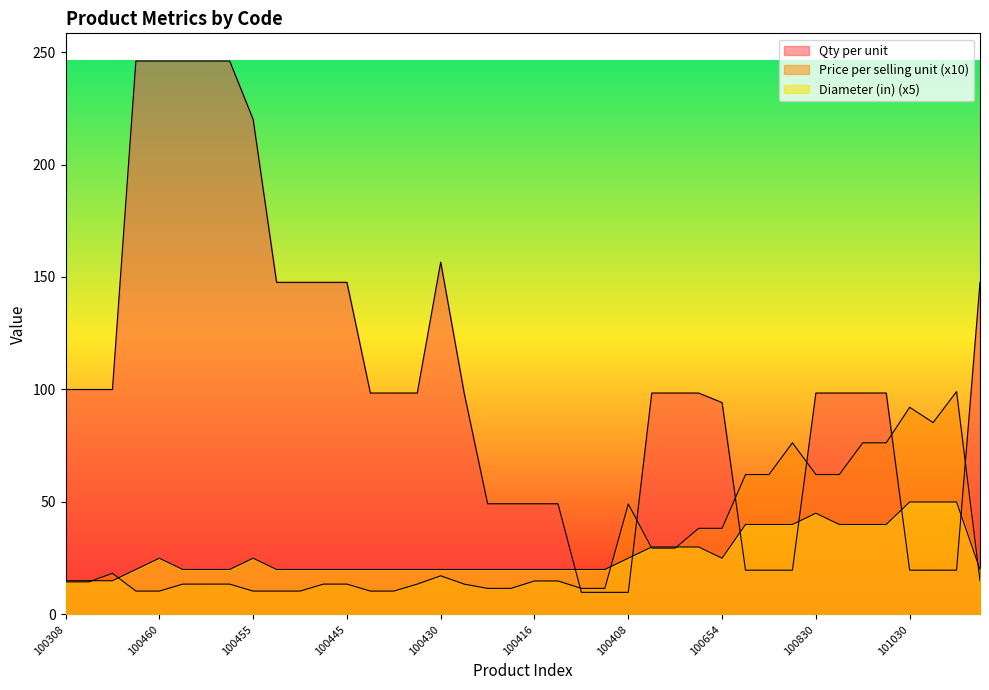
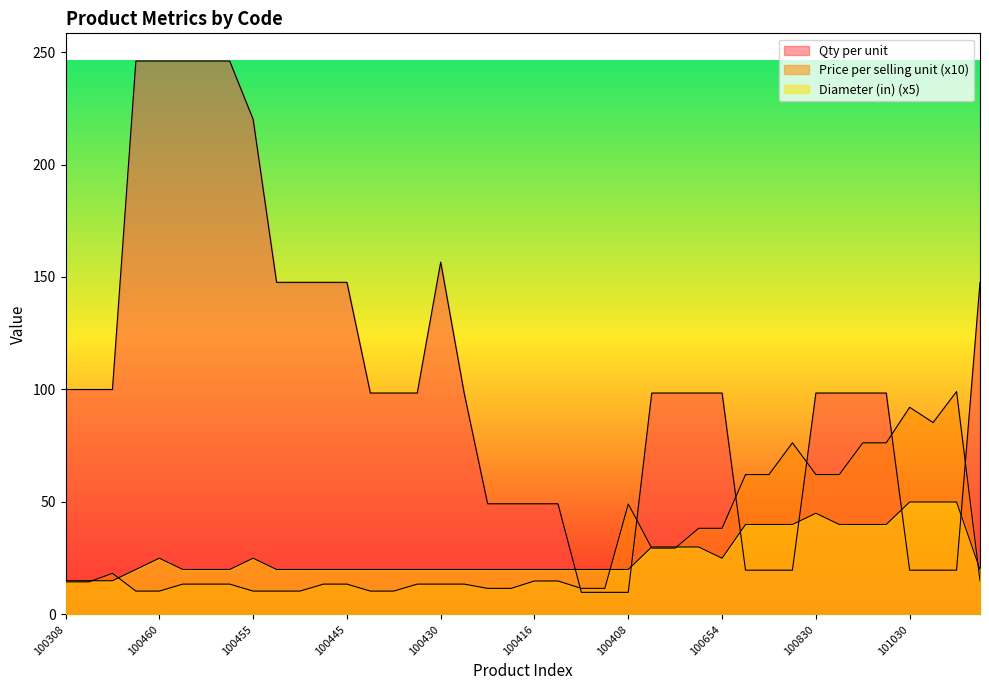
  {
    "Qty per unit": {
      "100308": 100,
      "100460": 246,
      "100455": 220,
      "100445": 148,
      "100430": 157,
      "100416": 49,
      "100408": 10,
-     "100654": 94,
+     "100654": 98,
      "100830": 98,
      "101030": 20
    },
    "Price per selling unit (x10)": {
      "100460": 10,
      "100455": 10,
      "100445": 14,
-     "100430": 17,
+     "100430": 14,
      "100416": 15,
      "100408": 49,
      "100654": 38,
      "100830": 62,
      "101030": 92
    },
    "Diameter (in) (x5)": {
      "100460": 25,
      "100455": 25,
      "100445": 20,
      "100430": 20,
      "100416": 20,
-     "100408": 25,
+     "100408": 20,
      "100654": 25,
      "100830": 45,
      "101030": 50
    }
  }
